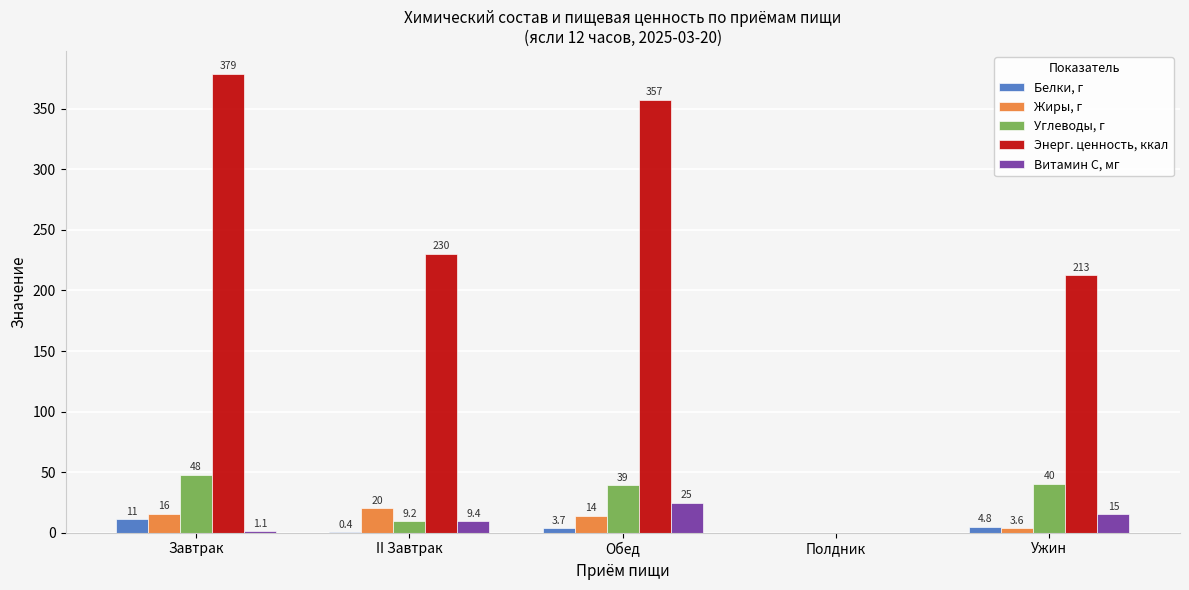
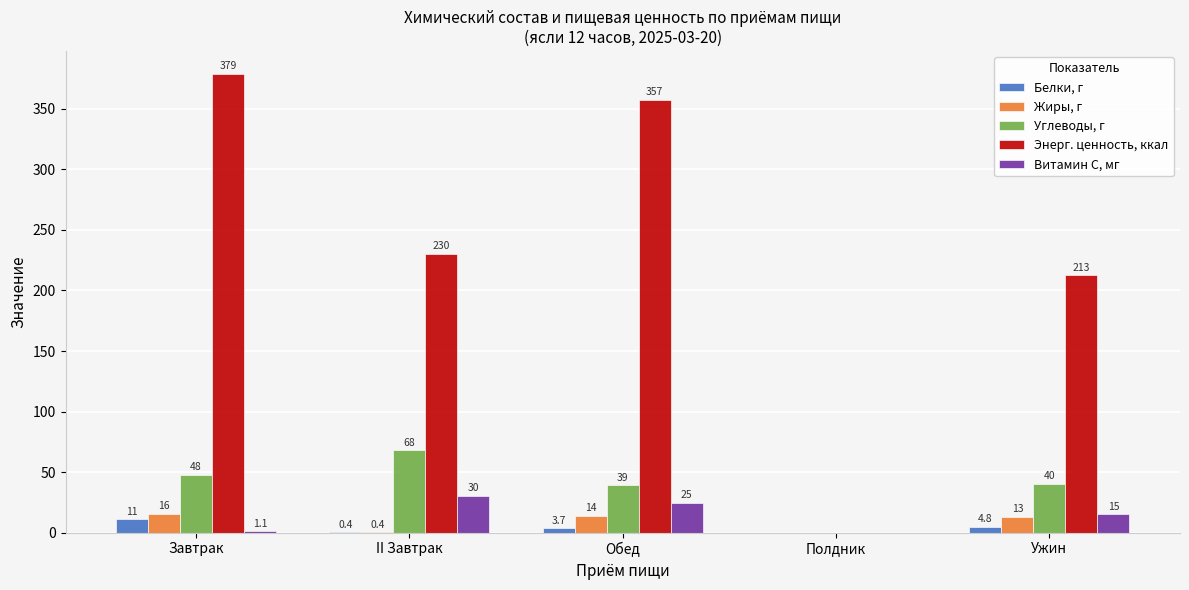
  {
    "Белки, г": {
      "Завтрак": 11,
      "II Завтрак": 0.4,
      "Обед": 3.7,
      "Ужин": 4.8
    },
    "Жиры, г": {
      "Завтрак": 16,
-     "II Завтрак": 20,
+     "II Завтрак": 0.4,
      "Обед": 14,
-     "Ужин": 3.6
+     "Ужин": 13
    },
    "Углеводы, г": {
      "Завтрак": 48,
-     "II Завтрак": 9.2,
+     "II Завтрак": 68,
      "Обед": 39,
      "Ужин": 40
    },
    "Энерг. ценность, ккал": {
      "Завтрак": 379,
      "II Завтрак": 230,
      "Обед": 357,
      "Ужин": 213
    },
    "Витамин С, мг": {
      "Завтрак": 1.1,
-     "II Завтрак": 9.4,
+     "II Завтрак": 30,
      "Обед": 25,
      "Ужин": 15
    }
  }
